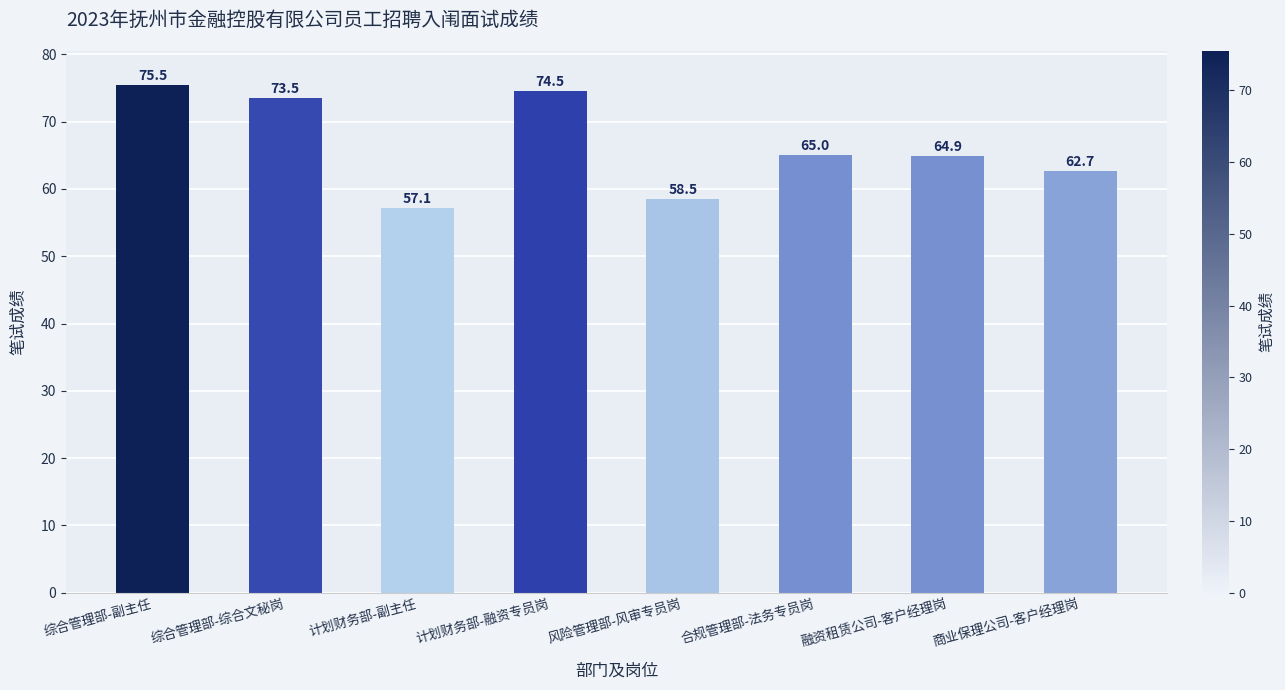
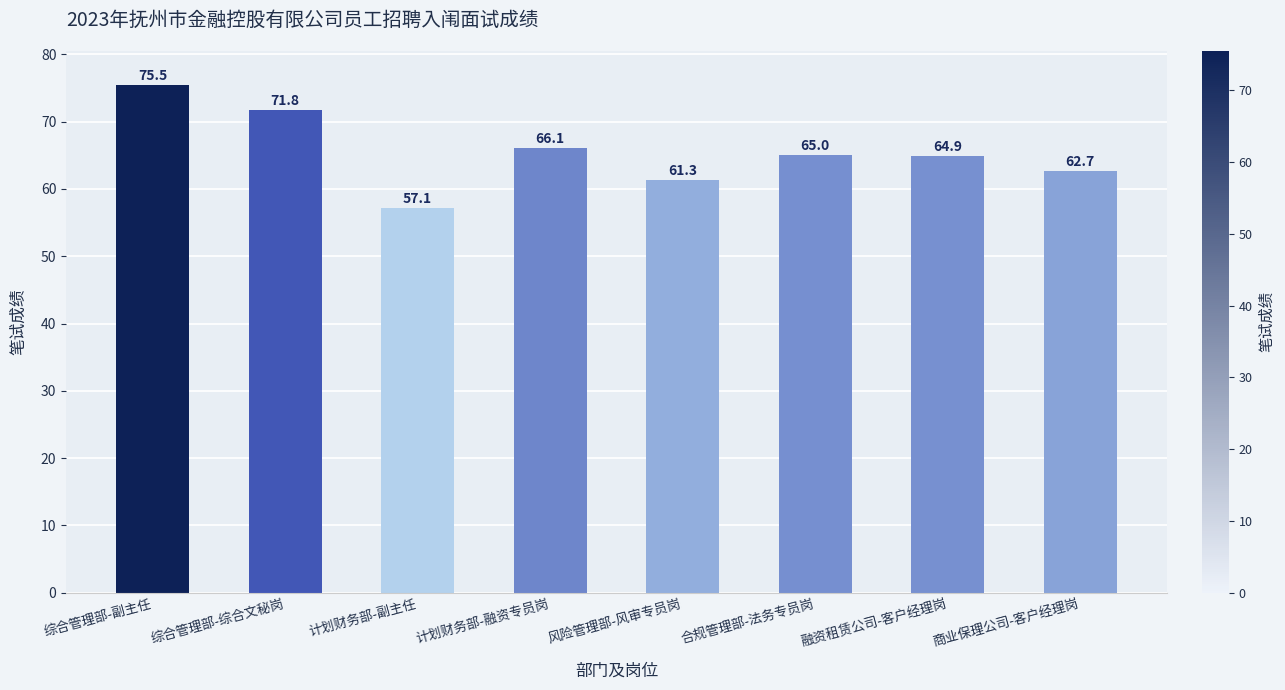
  {
    "综合管理部-副主任": 75.5,
-   "综合管理部-综合文秘岗": 73.5,
+   "综合管理部-综合文秘岗": 71.8,
    "计划财务部-副主任": 57.1,
-   "计划财务部-融资专员岗": 74.5,
-   "风险管理部-风审专员岗": 58.5,
+   "计划财务部-融资专员岗": 66.1,
+   "风险管理部-风审专员岗": 61.3,
    "合规管理部-法务专员岗": 65.0,
    "融资租赁公司-客户经理岗": 64.9,
    "商业保理公司-客户经理岗": 62.7
  }
